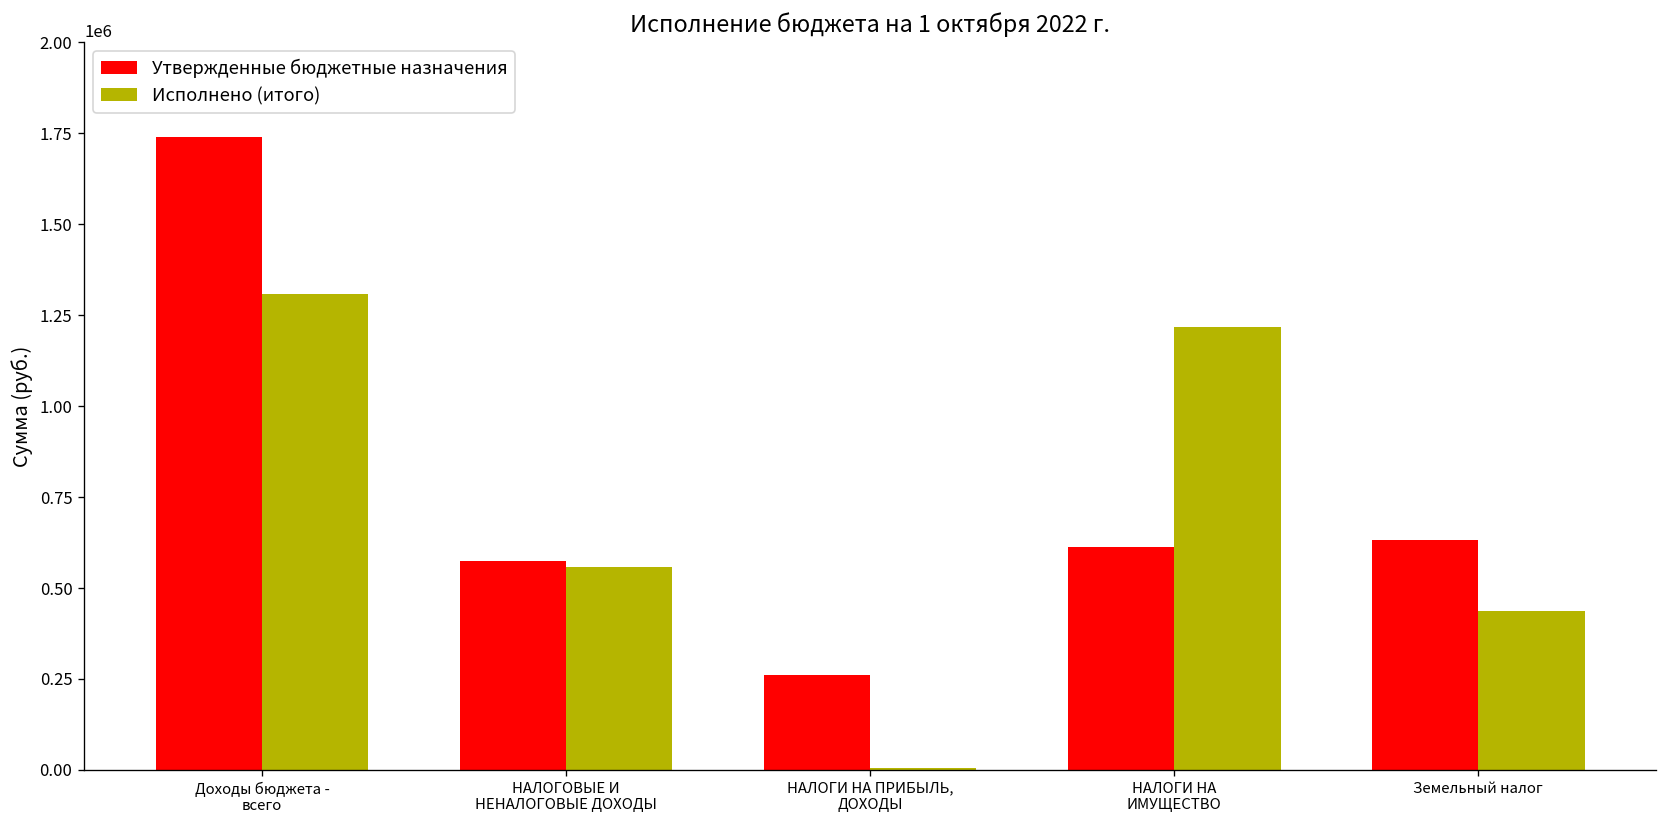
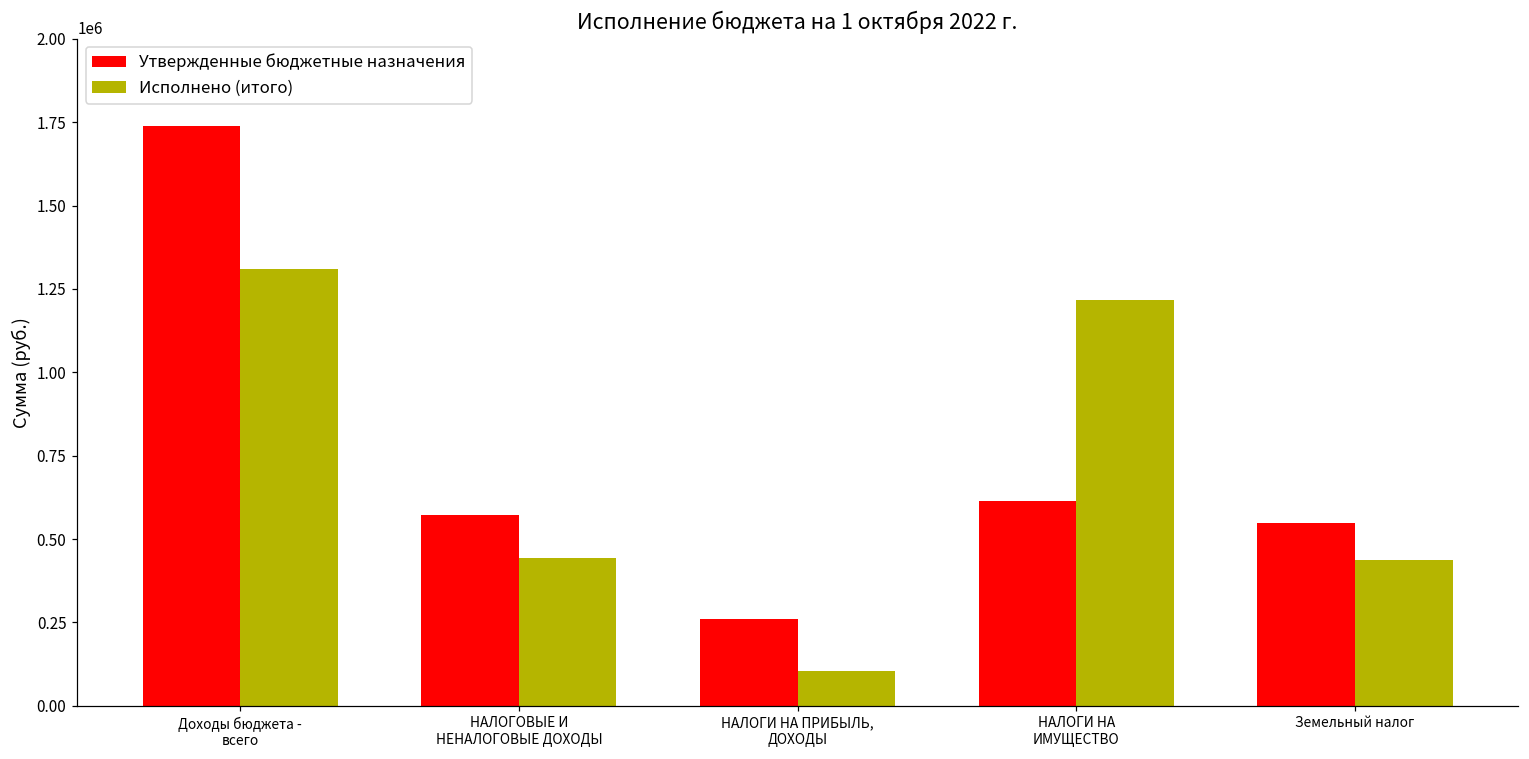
  {
    "Утвержденные бюджетные назначения": {
      "Доходы бюджета - всего": 1740000,
      "НАЛОГОВЫЕ И НЕНАЛОГОВЫЕ ДОХОДЫ": 570000,
      "НАЛОГИ НА ПРИБЫЛЬ, ДОХОДЫ": 260000,
      "НАЛОГИ НА ИМУЩЕСТВО": 610000,
-     "Земельный налог": 630000
+     "Земельный налог": 550000
    },
    "Исполнено (итого)": {
      "Доходы бюджета - всего": 1310000,
-     "НАЛОГОВЫЕ И НЕНАЛОГОВЫЕ ДОХОДЫ": 560000,
-     "НАЛОГИ НА ПРИБЫЛЬ, ДОХОДЫ": 10000,
+     "НАЛОГОВЫЕ И НЕНАЛОГОВЫЕ ДОХОДЫ": 440000,
+     "НАЛОГИ НА ПРИБЫЛЬ, ДОХОДЫ": 100000,
      "НАЛОГИ НА ИМУЩЕСТВО": 1220000,
      "Земельный налог": 440000
    }
  }
